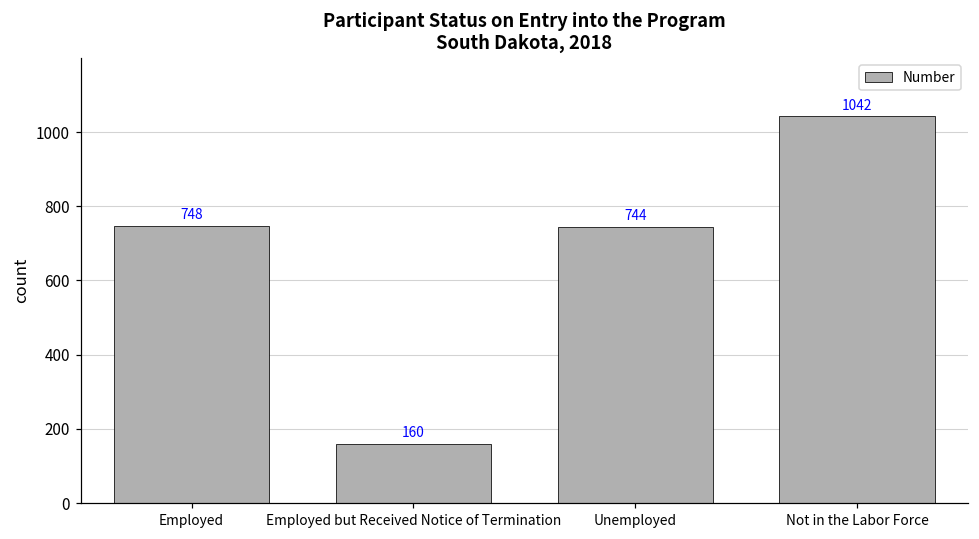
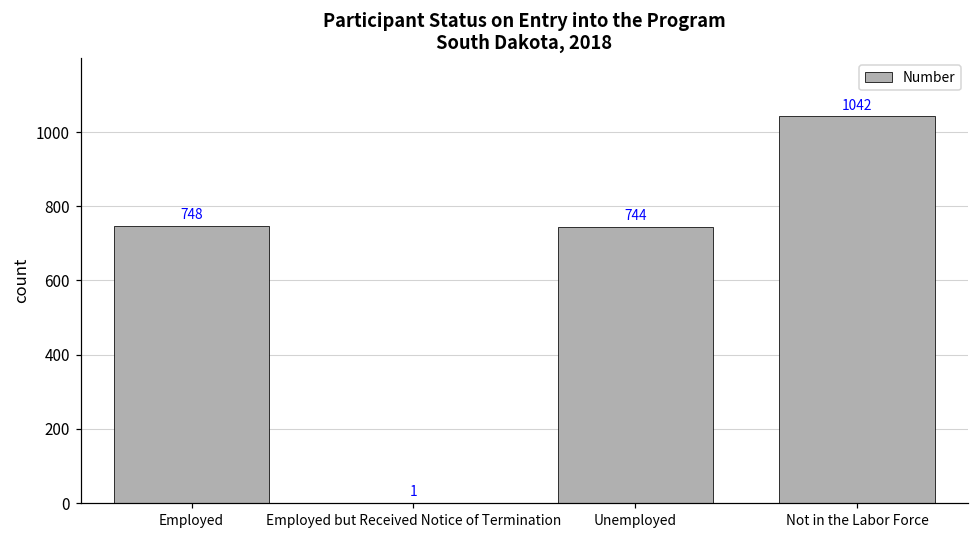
  {
    "Employed": 748,
-   "Employed but Received Notice of Termination": 160,
+   "Employed but Received Notice of Termination": 1,
    "Unemployed": 744,
    "Not in the Labor Force": 1042
  }
